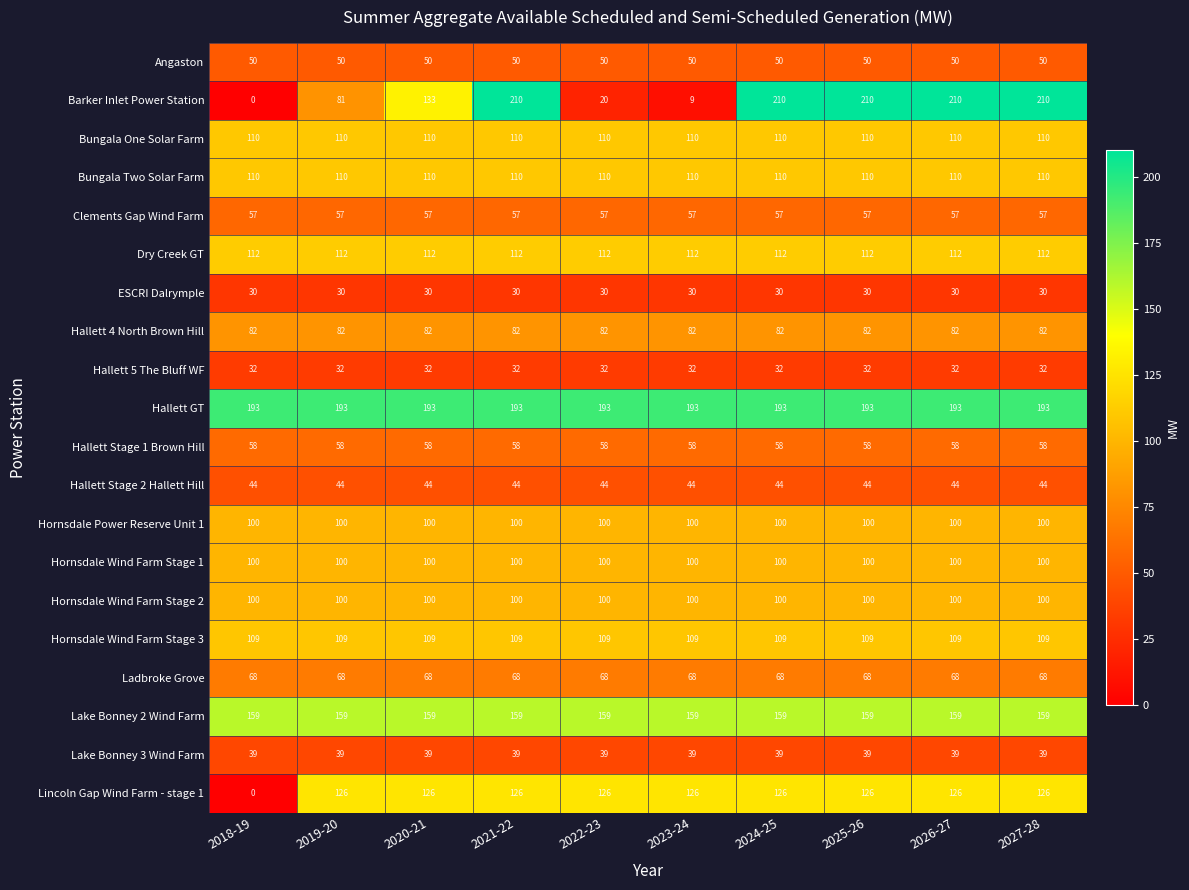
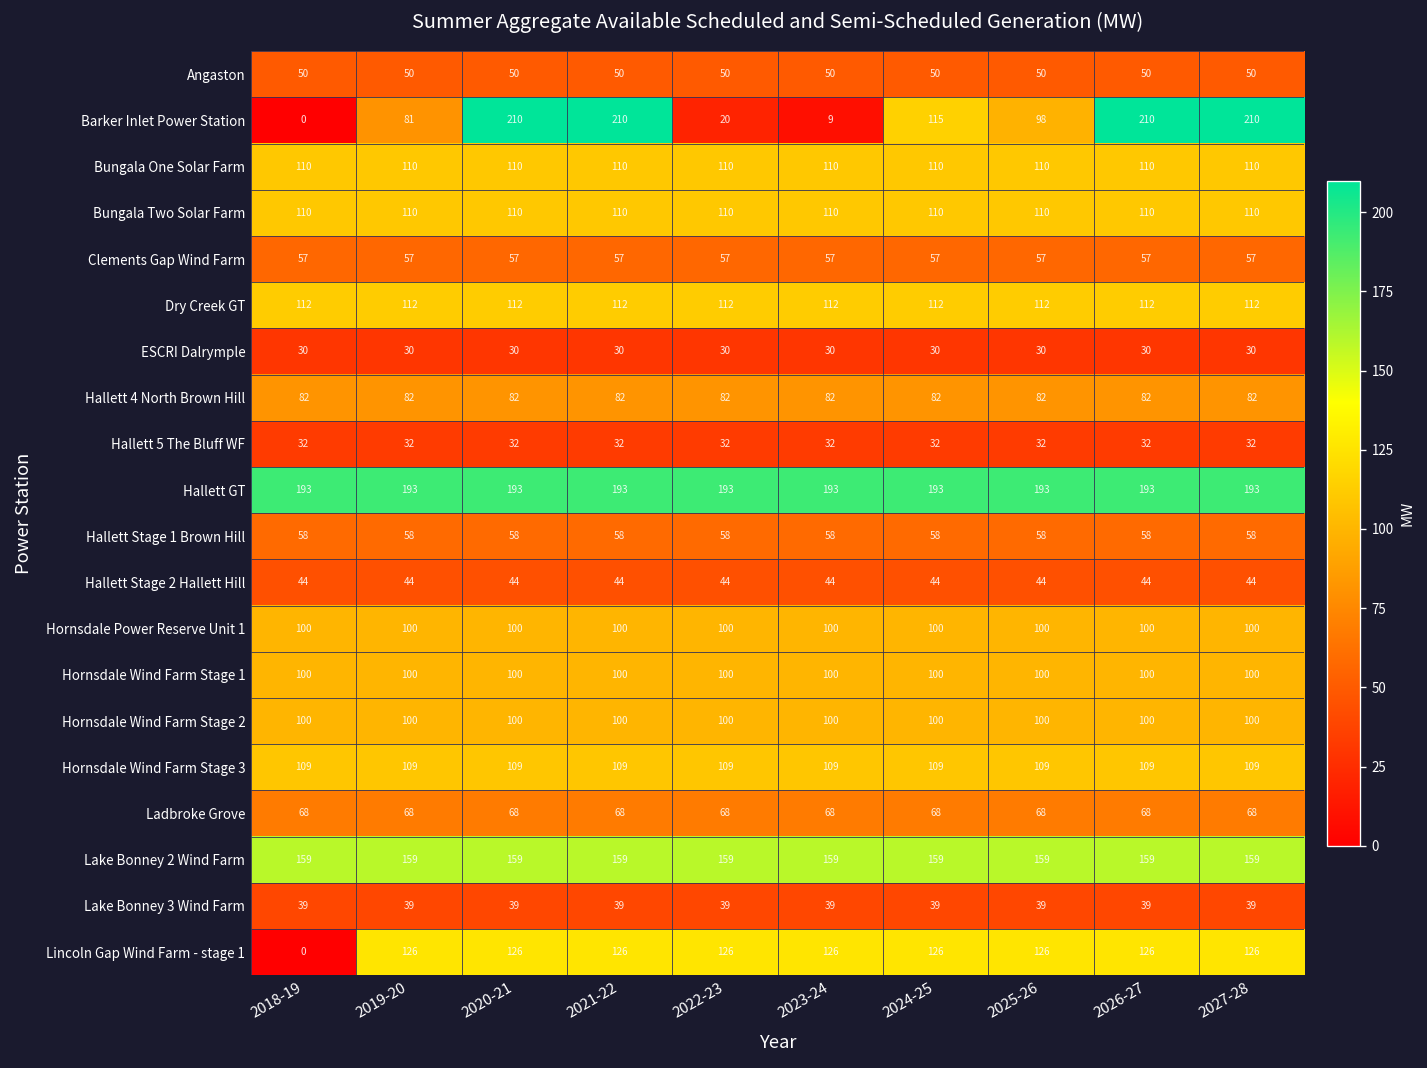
  {
    "Angaston": {
      "2018-19": 50,
      "2019-20": 50,
      "2020-21": 50,
      "2021-22": 50,
      "2022-23": 50,
      "2023-24": 50,
      "2024-25": 50,
      "2025-26": 50,
      "2026-27": 50,
      "2027-28": 50
    },
    "Barker Inlet Power Station": {
      "2018-19": 0,
      "2019-20": 81,
-     "2020-21": 133,
+     "2020-21": 210,
      "2021-22": 210,
      "2022-23": 20,
      "2023-24": 9,
-     "2024-25": 210,
-     "2025-26": 210,
+     "2024-25": 115,
+     "2025-26": 98,
      "2026-27": 210,
      "2027-28": 210
    },
    "Bungala One Solar Farm": {
      "2018-19": 110,
      "2019-20": 110,
      "2020-21": 110,
      "2021-22": 110,
      "2022-23": 110,
      "2023-24": 110,
      "2024-25": 110,
      "2025-26": 110,
      "2026-27": 110,
      "2027-28": 110
    },
    "Bungala Two Solar Farm": {
      "2018-19": 110,
      "2019-20": 110,
      "2020-21": 110,
      "2021-22": 110,
      "2022-23": 110,
      "2023-24": 110,
      "2024-25": 110,
      "2025-26": 110,
      "2026-27": 110,
      "2027-28": 110
    },
    "Clements Gap Wind Farm": {
      "2018-19": 57,
      "2019-20": 57,
      "2020-21": 57,
      "2021-22": 57,
      "2022-23": 57,
      "2023-24": 57,
      "2024-25": 57,
      "2025-26": 57,
      "2026-27": 57,
      "2027-28": 57
    },
    "Dry Creek GT": {
      "2018-19": 112,
      "2019-20": 112,
      "2020-21": 112,
      "2021-22": 112,
      "2022-23": 112,
      "2023-24": 112,
      "2024-25": 112,
      "2025-26": 112,
      "2026-27": 112,
      "2027-28": 112
    },
    "ESCRI Dalrymple": {
      "2018-19": 30,
      "2019-20": 30,
      "2020-21": 30,
      "2021-22": 30,
      "2022-23": 30,
      "2023-24": 30,
      "2024-25": 30,
      "2025-26": 30,
      "2026-27": 30,
      "2027-28": 30
    },
    "Hallett 4 North Brown Hill": {
      "2018-19": 82,
      "2019-20": 82,
      "2020-21": 82,
      "2021-22": 82,
      "2022-23": 82,
      "2023-24": 82,
      "2024-25": 82,
      "2025-26": 82,
      "2026-27": 82,
      "2027-28": 82
    },
    "Hallett 5 The Bluff WF": {
      "2018-19": 32,
      "2019-20": 32,
      "2020-21": 32,
      "2021-22": 32,
      "2022-23": 32,
      "2023-24": 32,
      "2024-25": 32,
      "2025-26": 32,
      "2026-27": 32,
      "2027-28": 32
    },
    "Hallett GT": {
      "2018-19": 193,
      "2019-20": 193,
      "2020-21": 193,
      "2021-22": 193,
      "2022-23": 193,
      "2023-24": 193,
      "2024-25": 193,
      "2025-26": 193,
      "2026-27": 193,
      "2027-28": 193
    },
    "Hallett Stage 1 Brown Hill": {
      "2018-19": 58,
      "2019-20": 58,
      "2020-21": 58,
      "2021-22": 58,
      "2022-23": 58,
      "2023-24": 58,
      "2024-25": 58,
      "2025-26": 58,
      "2026-27": 58,
      "2027-28": 58
    },
    "Hallett Stage 2 Hallett Hill": {
      "2018-19": 44,
      "2019-20": 44,
      "2020-21": 44,
      "2021-22": 44,
      "2022-23": 44,
      "2023-24": 44,
      "2024-25": 44,
      "2025-26": 44,
      "2026-27": 44,
      "2027-28": 44
    },
    "Hornsdale Power Reserve Unit 1": {
      "2018-19": 100,
      "2019-20": 100,
      "2020-21": 100,
      "2021-22": 100,
      "2022-23": 100,
      "2023-24": 100,
      "2024-25": 100,
      "2025-26": 100,
      "2026-27": 100,
      "2027-28": 100
    },
    "Hornsdale Wind Farm Stage 1": {
      "2018-19": 100,
      "2019-20": 100,
      "2020-21": 100,
      "2021-22": 100,
      "2022-23": 100,
      "2023-24": 100,
      "2024-25": 100,
      "2025-26": 100,
      "2026-27": 100,
      "2027-28": 100
    },
    "Hornsdale Wind Farm Stage 2": {
      "2018-19": 100,
      "2019-20": 100,
      "2020-21": 100,
      "2021-22": 100,
      "2022-23": 100,
      "2023-24": 100,
      "2024-25": 100,
      "2025-26": 100,
      "2026-27": 100,
      "2027-28": 100
    },
    "Hornsdale Wind Farm Stage 3": {
      "2018-19": 109,
      "2019-20": 109,
      "2020-21": 109,
      "2021-22": 109,
      "2022-23": 109,
      "2023-24": 109,
      "2024-25": 109,
      "2025-26": 109,
      "2026-27": 109,
      "2027-28": 109
    },
    "Ladbroke Grove": {
      "2018-19": 68,
      "2019-20": 68,
      "2020-21": 68,
      "2021-22": 68,
      "2022-23": 68,
      "2023-24": 68,
      "2024-25": 68,
      "2025-26": 68,
      "2026-27": 68,
      "2027-28": 68
    },
    "Lake Bonney 2 Wind Farm": {
      "2018-19": 159,
      "2019-20": 159,
      "2020-21": 159,
      "2021-22": 159,
      "2022-23": 159,
      "2023-24": 159,
      "2024-25": 159,
      "2025-26": 159,
      "2026-27": 159,
      "2027-28": 159
    },
    "Lake Bonney 3 Wind Farm": {
      "2018-19": 39,
      "2019-20": 39,
      "2020-21": 39,
      "2021-22": 39,
      "2022-23": 39,
      "2023-24": 39,
      "2024-25": 39,
      "2025-26": 39,
      "2026-27": 39,
      "2027-28": 39
    },
    "Lincoln Gap Wind Farm - stage 1": {
      "2018-19": 0,
      "2019-20": 126,
      "2020-21": 126,
      "2021-22": 126,
      "2022-23": 126,
      "2023-24": 126,
      "2024-25": 126,
      "2025-26": 126,
      "2026-27": 126,
      "2027-28": 126
    }
  }
